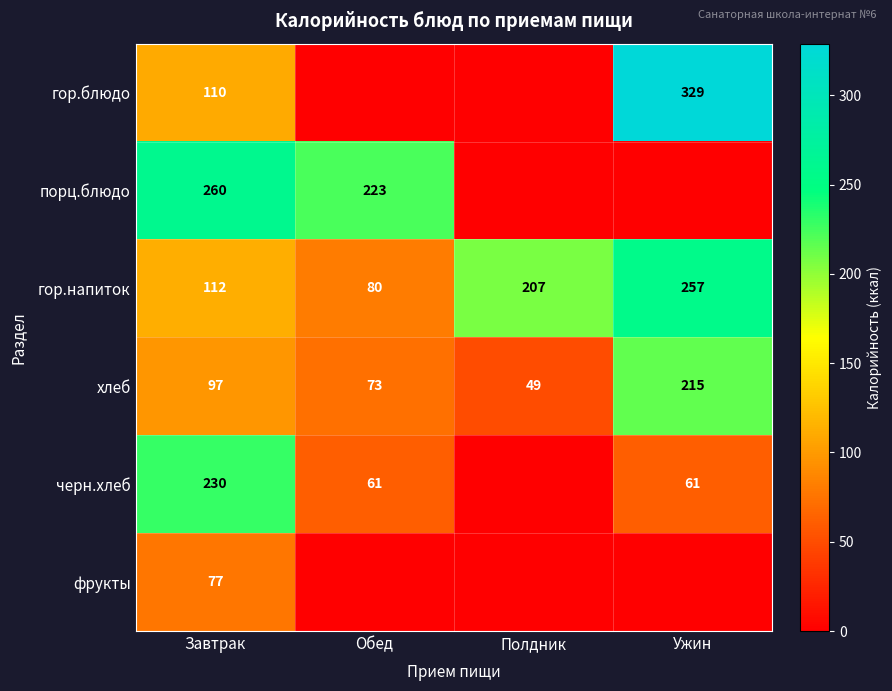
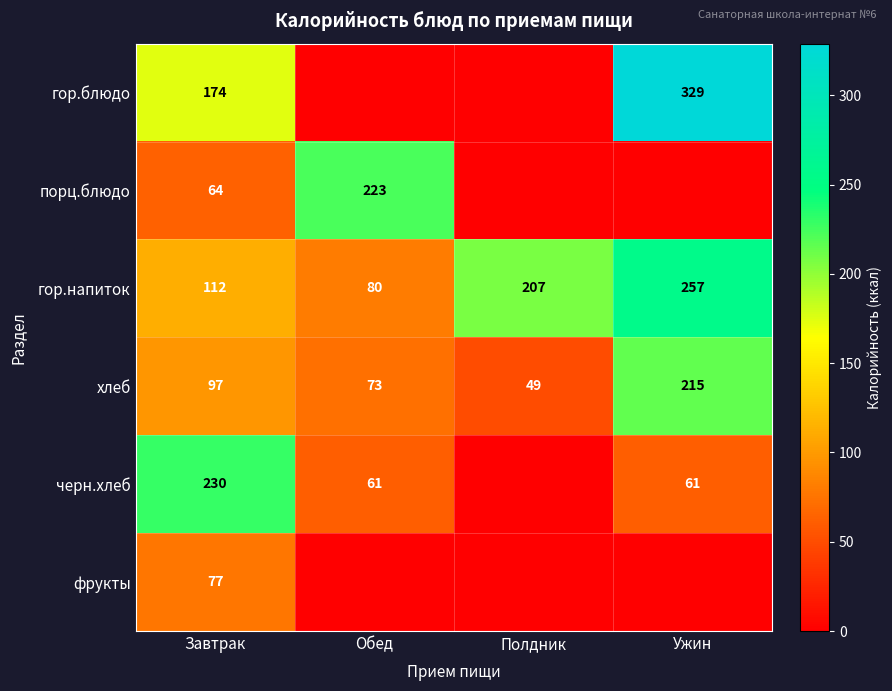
  {
    "гор.блюдо": {
-     "Завтрак": 110,
+     "Завтрак": 174,
      "Ужин": 329
    },
    "порц.блюдо": {
-     "Завтрак": 260,
+     "Завтрак": 64,
      "Обед": 223
    },
    "гор.напиток": {
      "Завтрак": 112,
      "Обед": 80,
      "Полдник": 207,
      "Ужин": 257
    },
    "хлеб": {
      "Завтрак": 97,
      "Обед": 73,
      "Полдник": 49,
      "Ужин": 215
    },
    "черн.хлеб": {
      "Завтрак": 230,
      "Обед": 61,
      "Ужин": 61
    },
    "фрукты": {
      "Завтрак": 77
    }
  }
